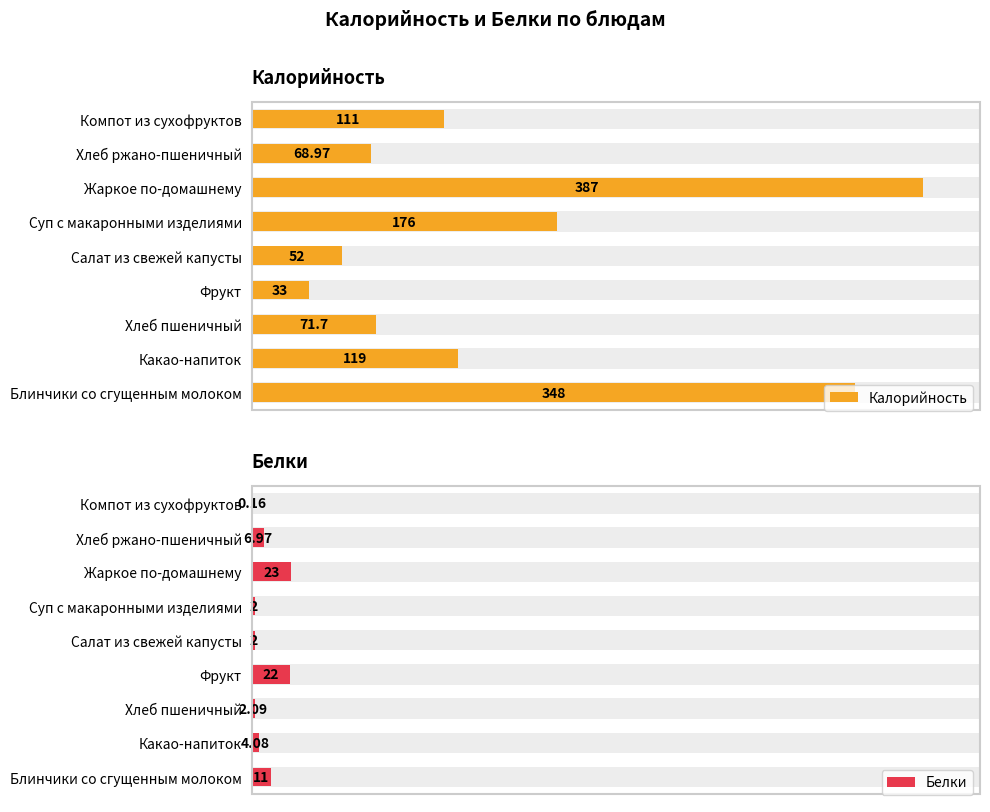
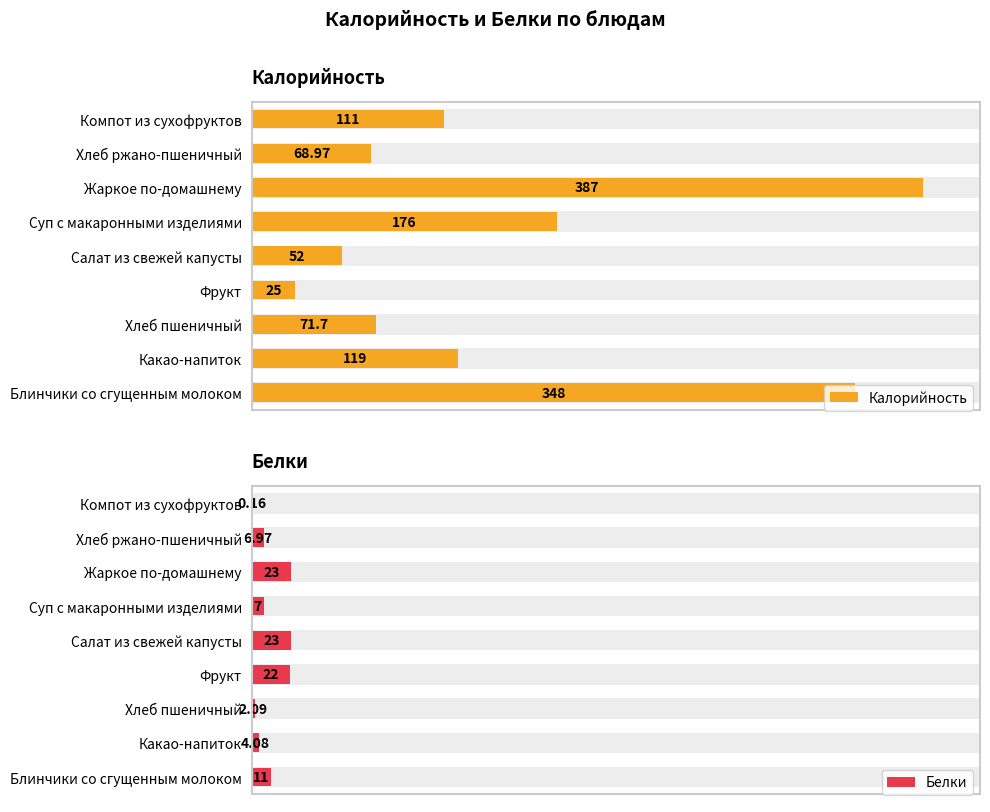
  {
    "Калорийность": {
      "Калорийность": {
-       "Фрукт": 33
+       "Фрукт": 25
      }
    },
    "Белки": {
      "Белки": {
        "Компот из сухофруктов": 0.16,
-       "Суп с макаронными изделиями": 2,
-       "Салат из свежей капусты": 2
+       "Суп с макаронными изделиями": 7,
+       "Салат из свежей капусты": 23
      }
    }
  }
